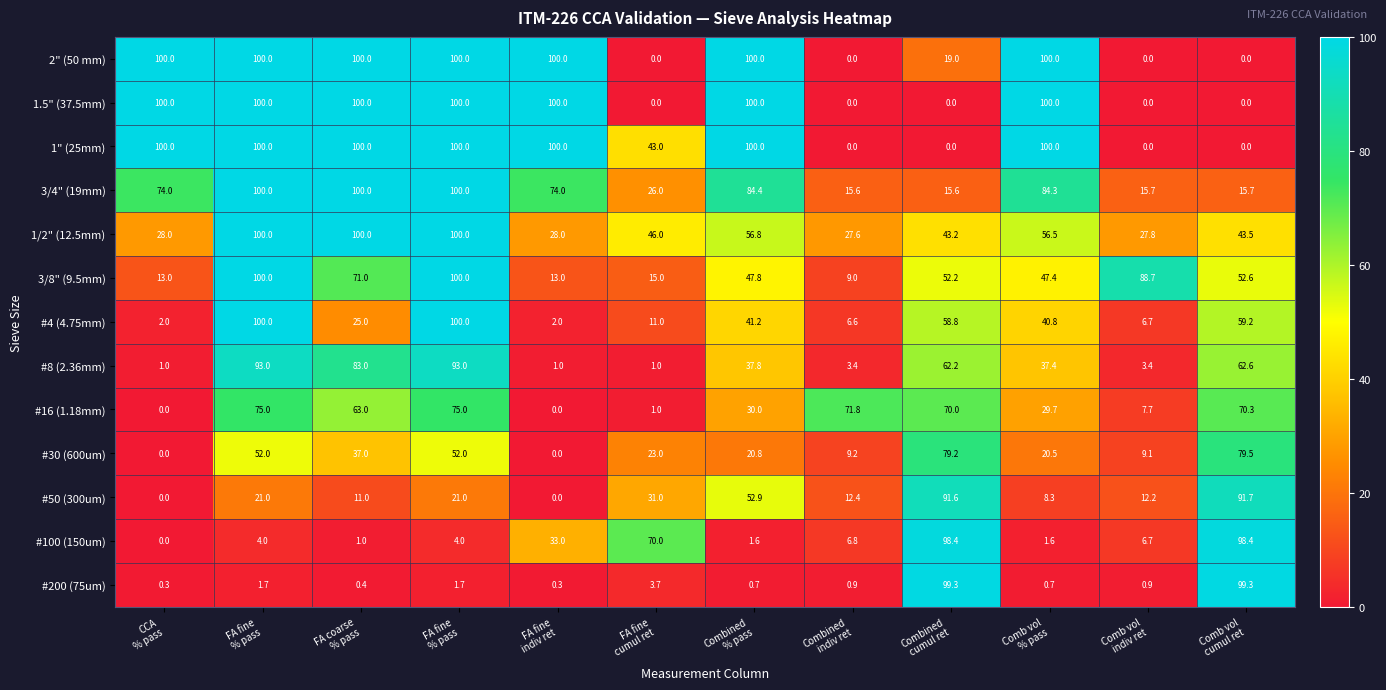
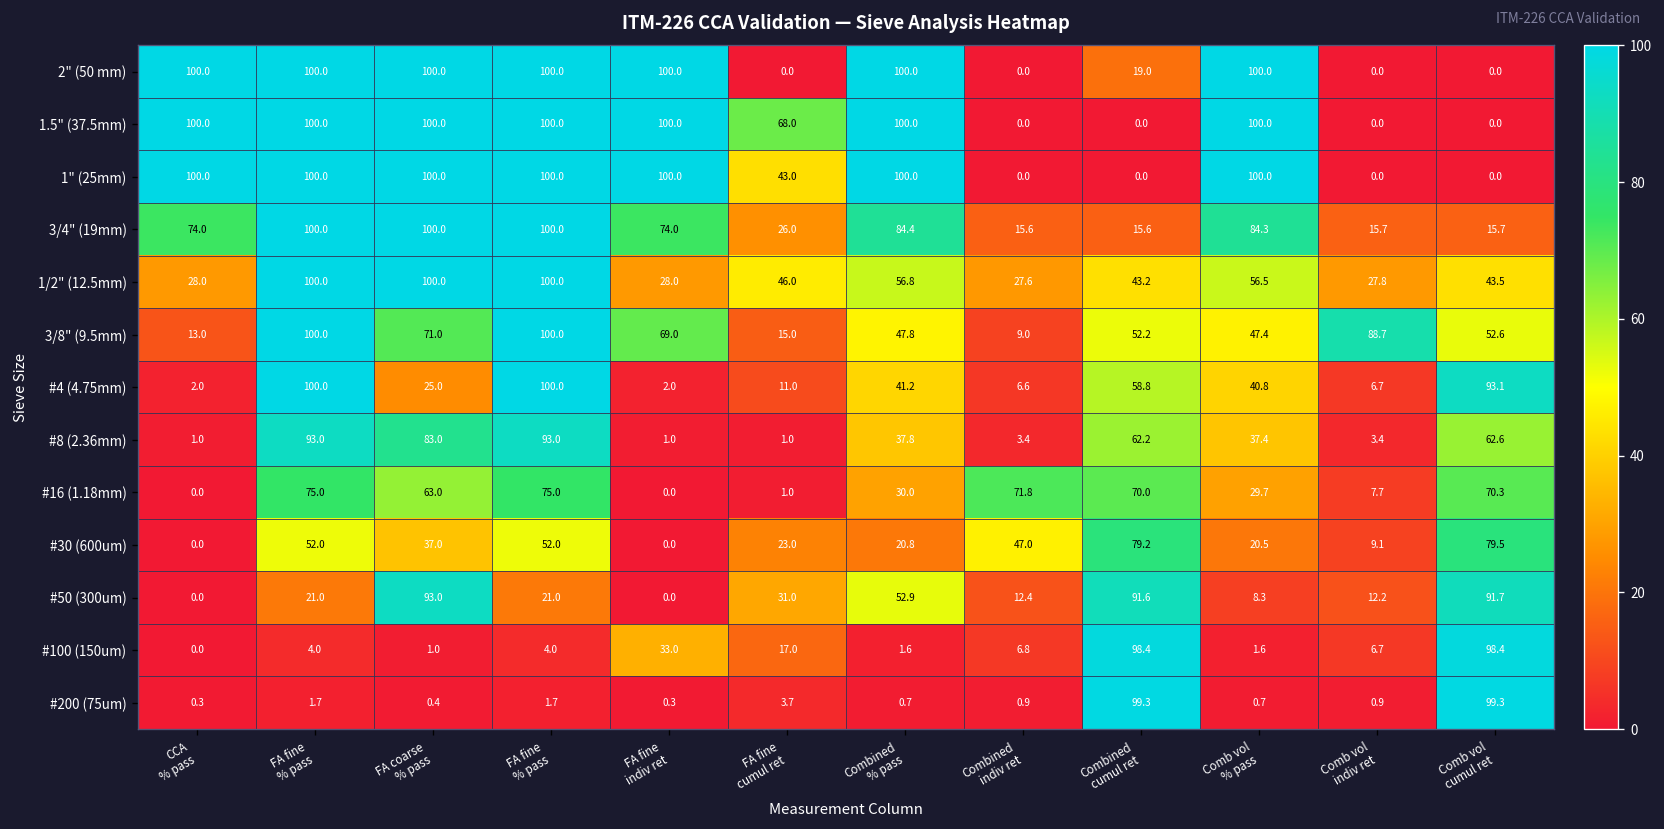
  {
    "2\" (50 mm)": {
      "CCA % pass": 100.0,
      "FA coarse % pass": 100.0,
      "FA fine indiv ret": 100.0,
      "FA fine cumul ret": 0.0,
      "Combined % pass": 100.0,
      "Combined indiv ret": 0.0,
      "Combined cumul ret": 19.0,
      "Comb vol % pass": 100.0,
      "Comb vol indiv ret": 0.0,
      "Comb vol cumul ret": 0.0
    },
    "1.5\" (37.5mm)": {
      "CCA % pass": 100.0,
      "FA coarse % pass": 100.0,
      "FA fine indiv ret": 100.0,
-     "FA fine cumul ret": 0.0,
+     "FA fine cumul ret": 68.0,
      "Combined % pass": 100.0,
      "Combined indiv ret": 0.0,
      "Combined cumul ret": 0.0,
      "Comb vol % pass": 100.0,
      "Comb vol indiv ret": 0.0,
      "Comb vol cumul ret": 0.0
    },
    "1\" (25mm)": {
      "CCA % pass": 100.0,
      "FA coarse % pass": 100.0,
      "FA fine indiv ret": 100.0,
      "FA fine cumul ret": 43.0,
      "Combined % pass": 100.0,
      "Combined indiv ret": 0.0,
      "Combined cumul ret": 0.0,
      "Comb vol % pass": 100.0,
      "Comb vol indiv ret": 0.0,
      "Comb vol cumul ret": 0.0
    },
    "3/4\" (19mm)": {
      "CCA % pass": 74.0,
      "FA coarse % pass": 100.0,
      "FA fine indiv ret": 74.0,
      "FA fine cumul ret": 26.0,
      "Combined % pass": 84.4,
      "Combined indiv ret": 15.6,
      "Combined cumul ret": 15.6,
      "Comb vol % pass": 84.3,
      "Comb vol indiv ret": 15.7,
      "Comb vol cumul ret": 15.7
    },
    "1/2\" (12.5mm)": {
      "CCA % pass": 28.0,
      "FA coarse % pass": 100.0,
      "FA fine indiv ret": 28.0,
      "FA fine cumul ret": 46.0,
      "Combined % pass": 56.8,
      "Combined indiv ret": 27.6,
      "Combined cumul ret": 43.2,
      "Comb vol % pass": 56.5,
      "Comb vol indiv ret": 27.8,
      "Comb vol cumul ret": 43.5
    },
    "3/8\" (9.5mm)": {
      "CCA % pass": 13.0,
      "FA coarse % pass": 71.0,
-     "FA fine indiv ret": 13.0,
+     "FA fine indiv ret": 69.0,
      "FA fine cumul ret": 15.0,
      "Combined % pass": 47.8,
      "Combined indiv ret": 9.0,
      "Combined cumul ret": 52.2,
      "Comb vol % pass": 47.4,
      "Comb vol indiv ret": 88.7,
      "Comb vol cumul ret": 52.6
    },
    "#4 (4.75mm)": {
      "CCA % pass": 2.0,
      "FA coarse % pass": 25.0,
      "FA fine indiv ret": 2.0,
      "FA fine cumul ret": 11.0,
      "Combined % pass": 41.2,
      "Combined indiv ret": 6.6,
      "Combined cumul ret": 58.8,
      "Comb vol % pass": 40.8,
      "Comb vol indiv ret": 6.7,
-     "Comb vol cumul ret": 59.2
+     "Comb vol cumul ret": 93.1
    },
    "#8 (2.36mm)": {
      "CCA % pass": 1.0,
      "FA coarse % pass": 83.0,
      "FA fine indiv ret": 1.0,
      "FA fine cumul ret": 1.0,
      "Combined % pass": 37.8,
      "Combined indiv ret": 3.4,
      "Combined cumul ret": 62.2,
      "Comb vol % pass": 37.4,
      "Comb vol indiv ret": 3.4,
      "Comb vol cumul ret": 62.6
    },
    "#16 (1.18mm)": {
      "CCA % pass": 0.0,
      "FA coarse % pass": 63.0,
      "FA fine indiv ret": 0.0,
      "FA fine cumul ret": 1.0,
      "Combined % pass": 30.0,
      "Combined indiv ret": 71.8,
      "Combined cumul ret": 70.0,
      "Comb vol % pass": 29.7,
      "Comb vol indiv ret": 7.7,
      "Comb vol cumul ret": 70.3
    },
    "#30 (600um)": {
      "CCA % pass": 0.0,
      "FA coarse % pass": 37.0,
      "FA fine indiv ret": 0.0,
      "FA fine cumul ret": 23.0,
      "Combined % pass": 20.8,
-     "Combined indiv ret": 9.2,
+     "Combined indiv ret": 47.0,
      "Combined cumul ret": 79.2,
      "Comb vol % pass": 20.5,
      "Comb vol indiv ret": 9.1,
      "Comb vol cumul ret": 79.5
    },
    "#50 (300um)": {
      "CCA % pass": 0.0,
-     "FA coarse % pass": 11.0,
+     "FA coarse % pass": 93.0,
      "FA fine indiv ret": 0.0,
      "FA fine cumul ret": 31.0,
      "Combined % pass": 52.9,
      "Combined indiv ret": 12.4,
      "Combined cumul ret": 91.6,
      "Comb vol % pass": 8.3,
      "Comb vol indiv ret": 12.2,
      "Comb vol cumul ret": 91.7
    },
    "#100 (150um)": {
      "CCA % pass": 0.0,
      "FA coarse % pass": 1.0,
      "FA fine indiv ret": 33.0,
-     "FA fine cumul ret": 70.0,
+     "FA fine cumul ret": 17.0,
      "Combined % pass": 1.6,
      "Combined indiv ret": 6.8,
      "Combined cumul ret": 98.4,
      "Comb vol % pass": 1.6,
      "Comb vol indiv ret": 6.7,
      "Comb vol cumul ret": 98.4
    },
    "#200 (75um)": {
      "CCA % pass": 0.3,
      "FA coarse % pass": 0.4,
      "FA fine indiv ret": 0.3,
      "FA fine cumul ret": 3.7,
      "Combined % pass": 0.7,
      "Combined indiv ret": 0.9,
      "Combined cumul ret": 99.3,
      "Comb vol % pass": 0.7,
      "Comb vol indiv ret": 0.9,
      "Comb vol cumul ret": 99.3
    }
  }
